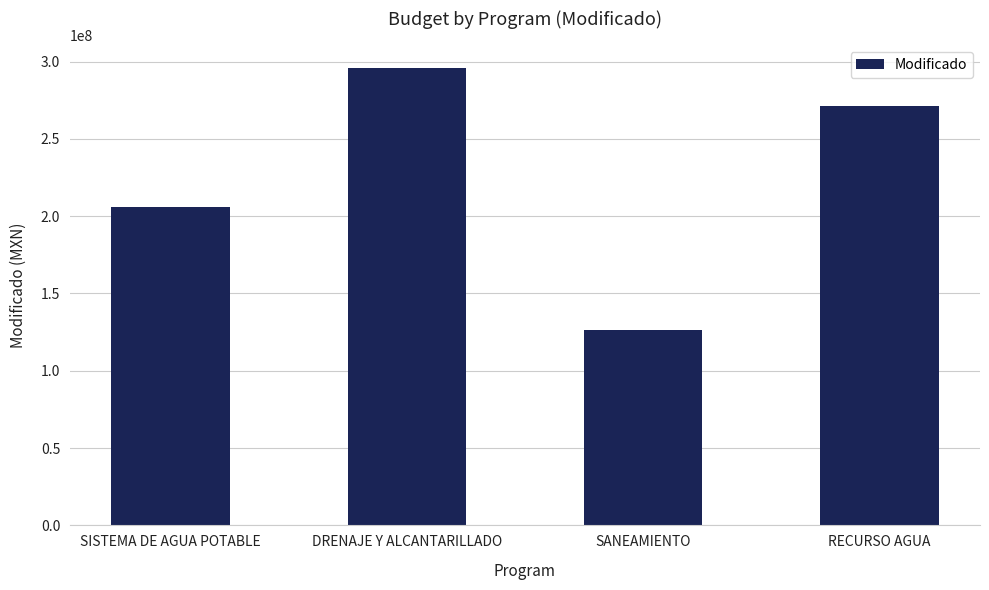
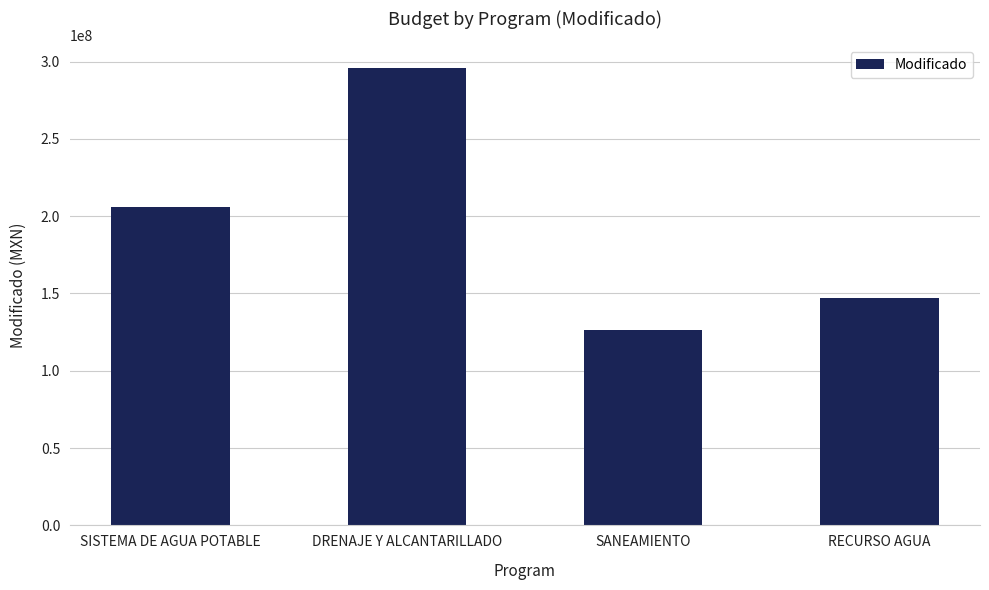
  {
    "SISTEMA DE AGUA POTABLE": 206000000,
    "DRENAJE Y ALCANTARILLADO": 296000000,
    "SANEAMIENTO": 126000000,
-   "RECURSO AGUA": 271000000
+   "RECURSO AGUA": 147000000
  }
